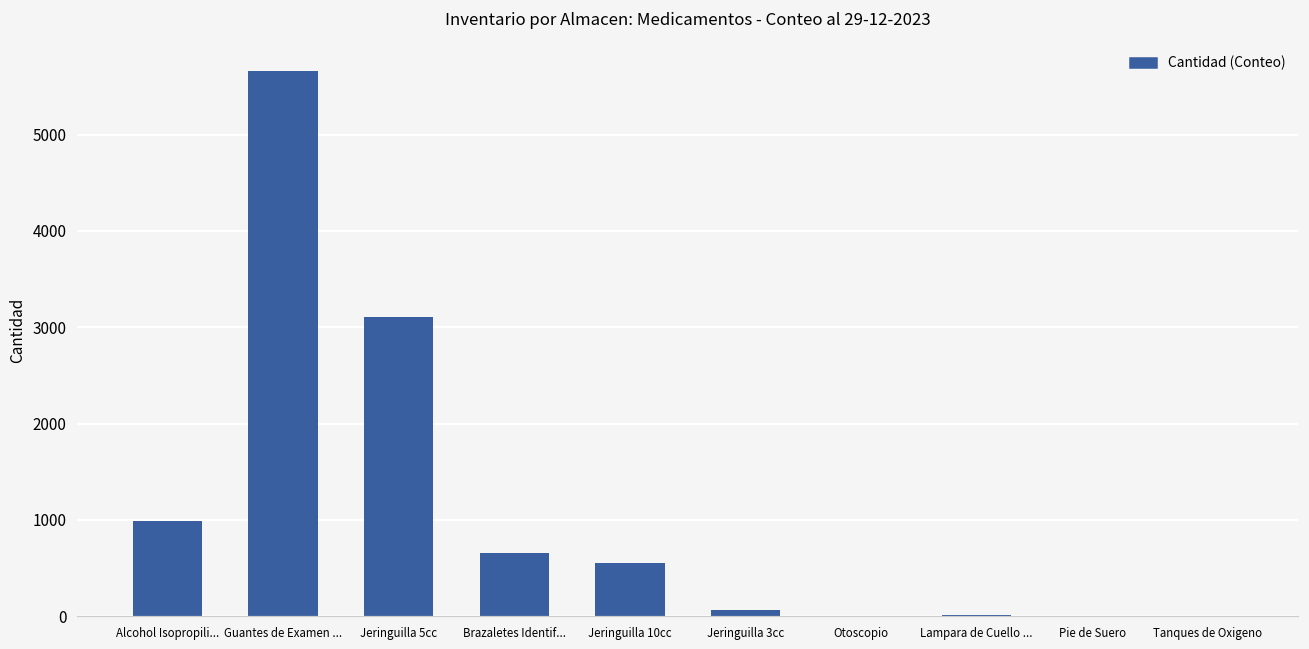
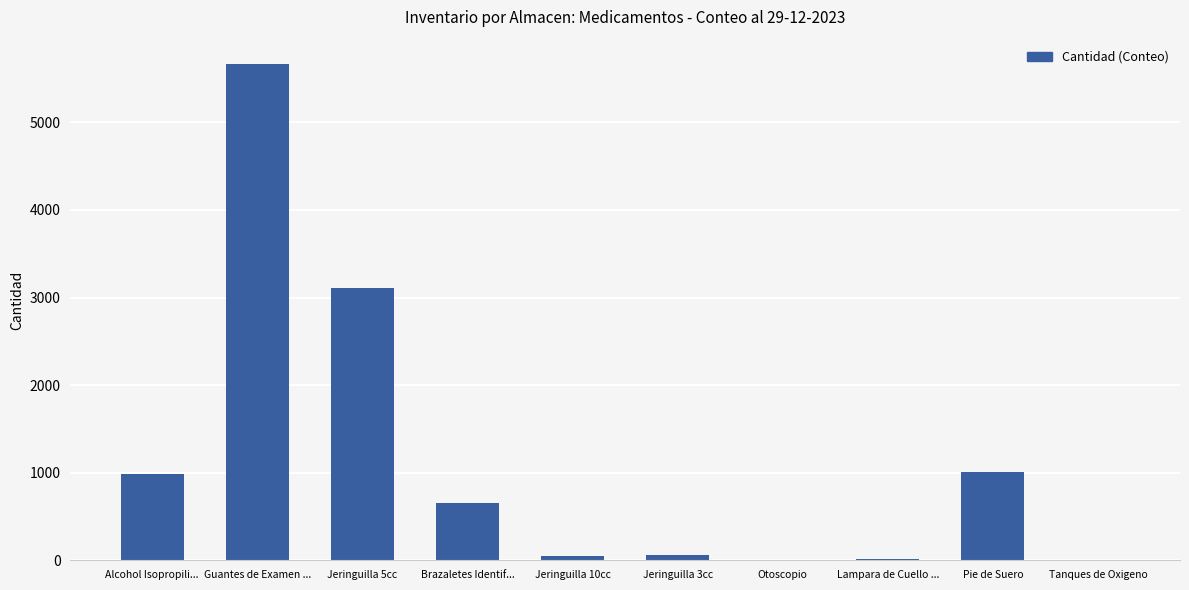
  {
    "Alcohol Isopropili...": 1000,
    "Guantes de Examen ...": 5700,
    "Jeringuilla 5cc": 3100,
    "Brazaletes Identif...": 700,
-   "Jeringuilla 10cc": 600,
+   "Jeringuilla 10cc": 0,
    "Jeringuilla 3cc": 100,
-   "Pie de Suero": 0
+   "Pie de Suero": 1000
  }
